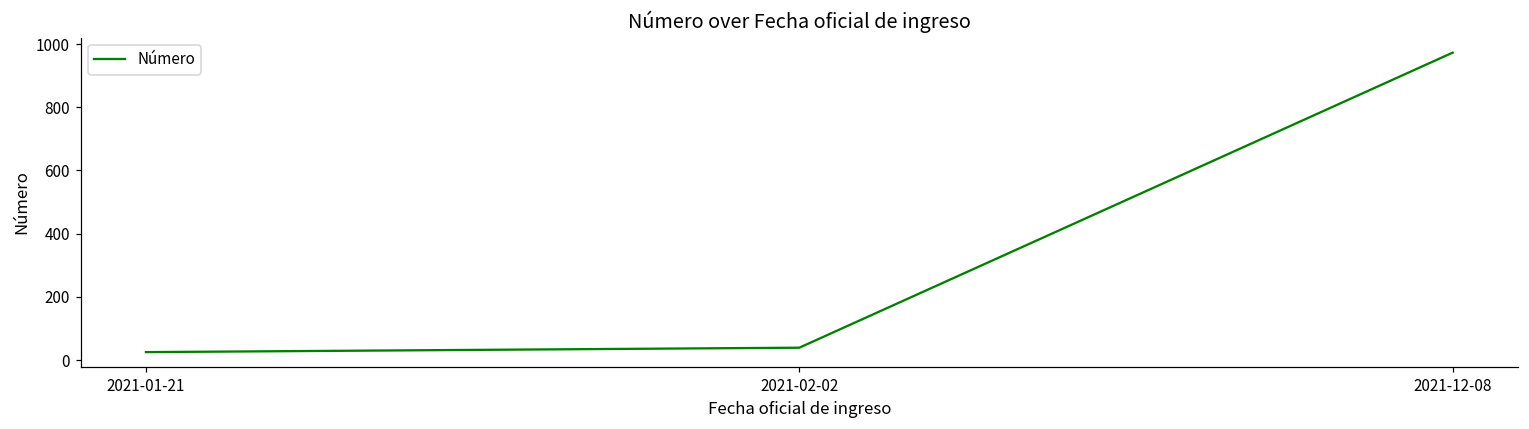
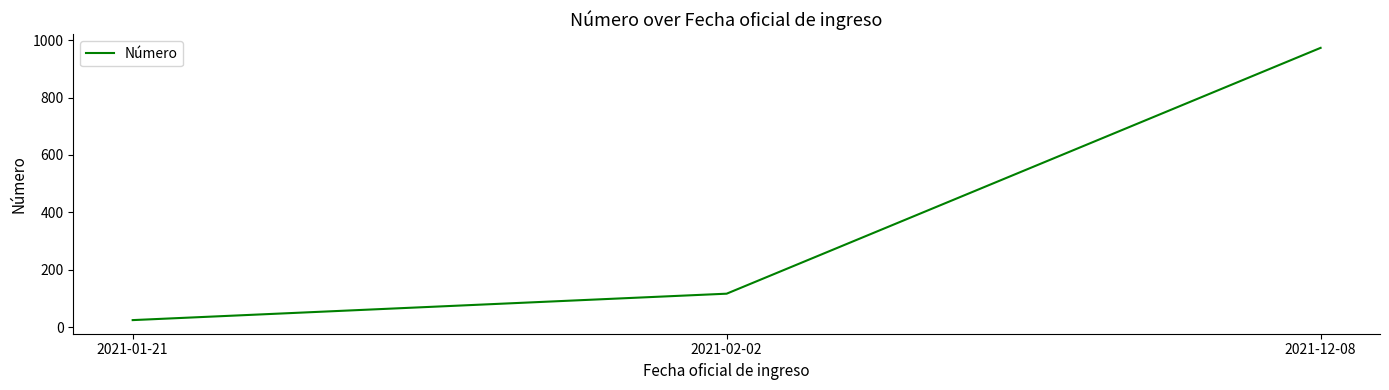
  {
    "2021-01-21": 30,
-   "2021-02-02": 40,
+   "2021-02-02": 120,
    "2021-12-08": 970
  }
